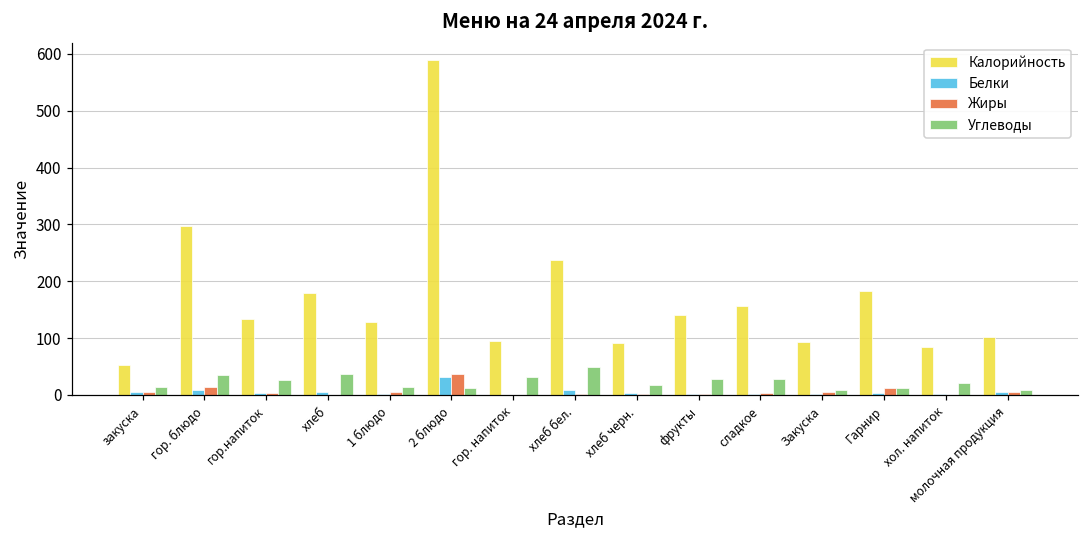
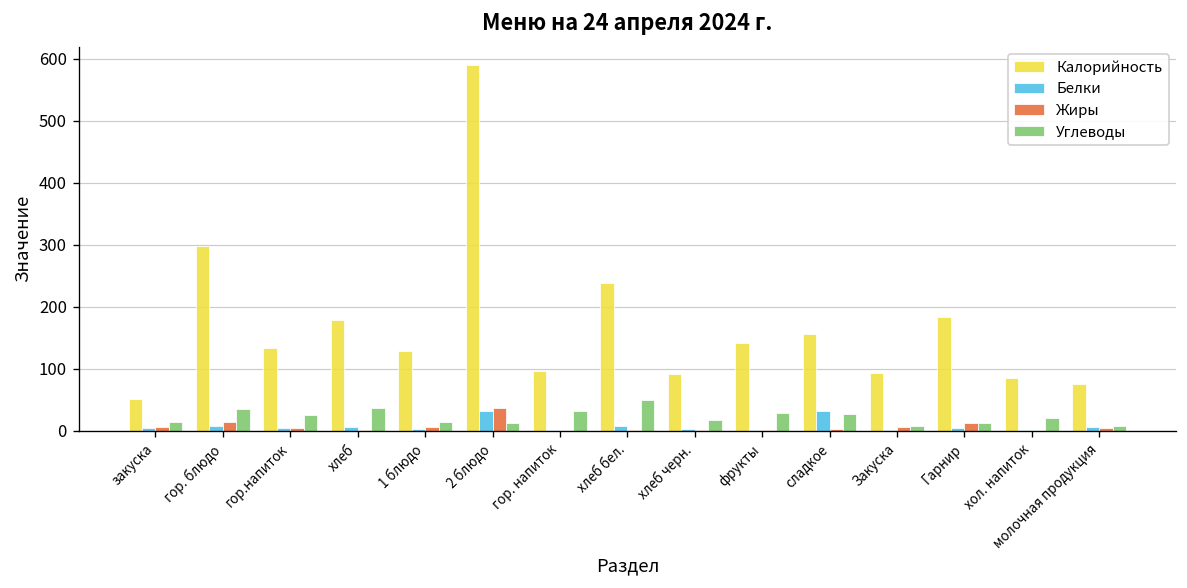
  {
    "Калорийность": {
      "закуска": 50,
      "гор. блюдо": 300,
      "гор.напиток": 130,
      "хлеб": 180,
      "1 блюдо": 130,
      "2 блюдо": 590,
      "гор. напиток": 100,
      "хлеб бел.": 240,
      "хлеб черн.": 90,
      "фрукты": 140,
      "сладкое": 160,
      "Закуска": 90,
      "Гарнир": 180,
      "хол. напиток": 80,
-     "молочная продукция": 100
+     "молочная продукция": 80
    },
    "Белки": {
      "гор. блюдо": 10,
      "хлеб": 10,
      "2 блюдо": 30,
      "хлеб бел.": 10,
-     "сладкое": 0,
+     "сладкое": 30,
      "молочная продукция": 10
    },
    "Жиры": {
      "закуска": 10,
      "гор. блюдо": 10,
      "1 блюдо": 10,
      "2 блюдо": 40,
      "Закуска": 10,
      "Гарнир": 10,
      "хол. напиток": 0,
      "молочная продукция": 10
    },
    "Углеводы": {
      "закуска": 10,
      "гор. блюдо": 40,
      "гор.напиток": 30,
      "хлеб": 40,
      "1 блюдо": 10,
      "2 блюдо": 10,
      "гор. напиток": 30,
      "хлеб бел.": 50,
      "хлеб черн.": 20,
      "фрукты": 30,
      "сладкое": 30,
      "Закуска": 10,
      "Гарнир": 10,
      "хол. напиток": 20,
      "молочная продукция": 10
    }
  }
